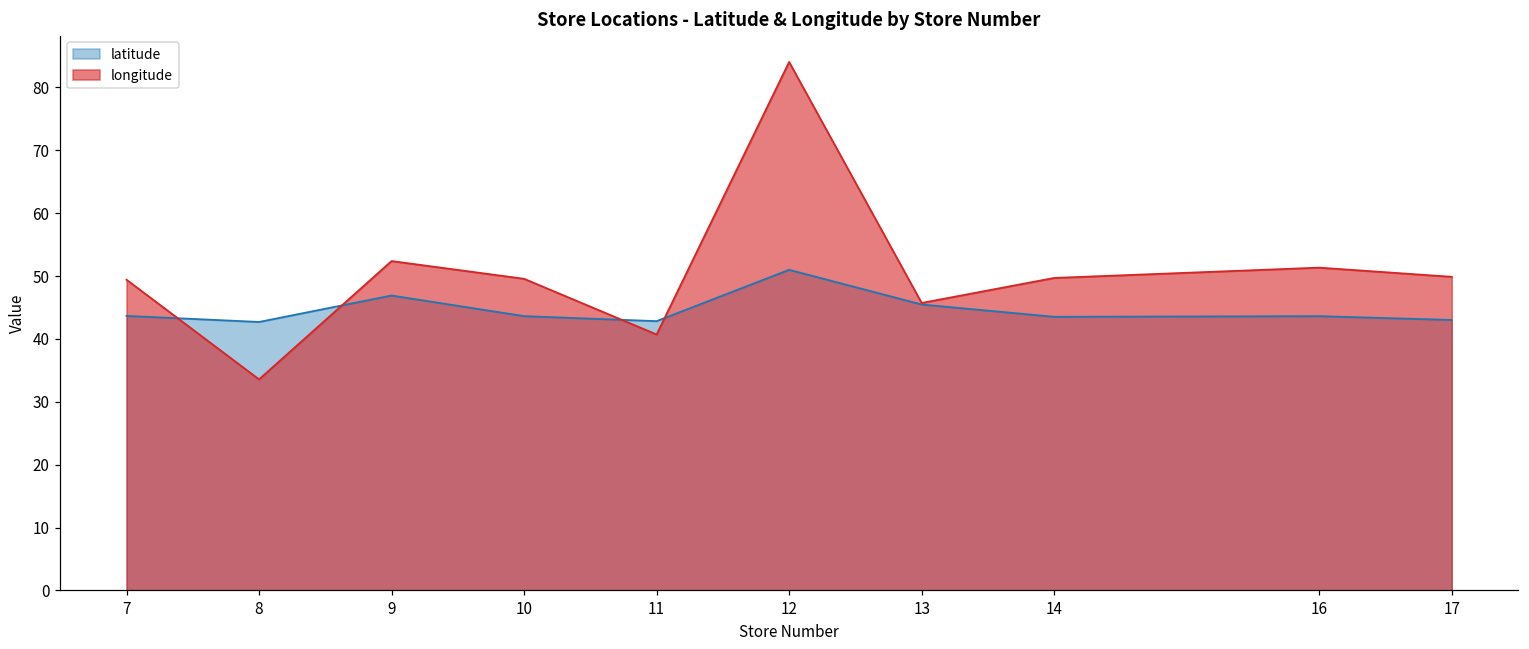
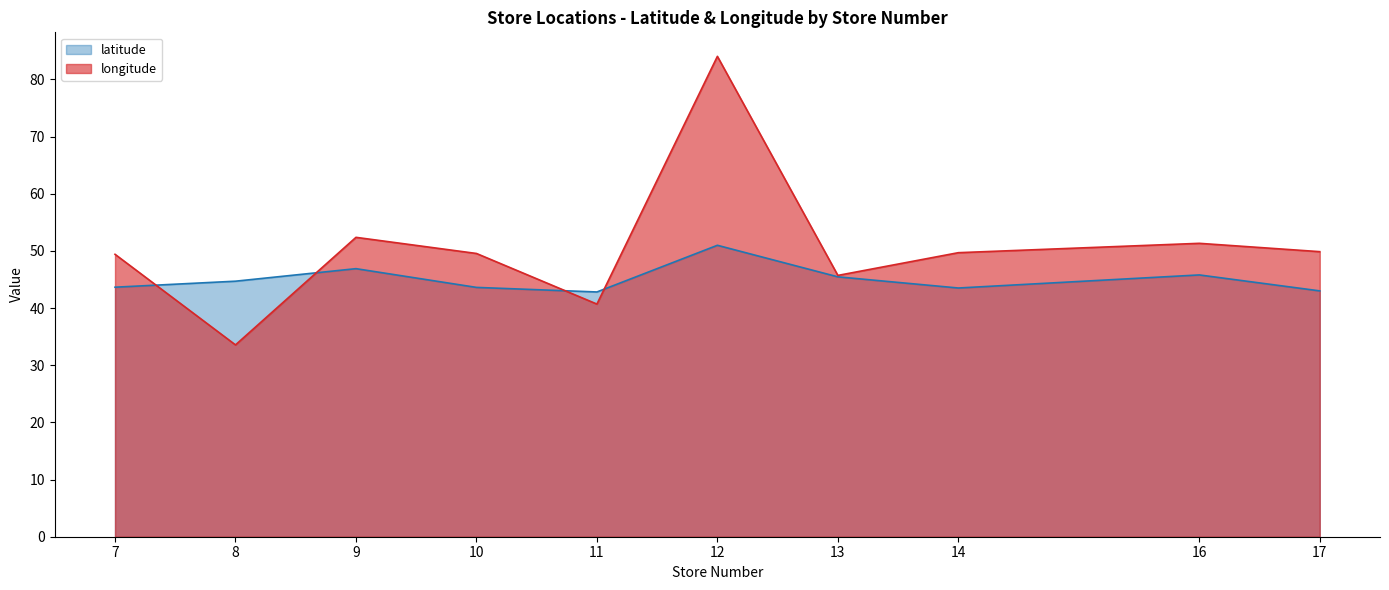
  {
    "latitude": {
      "7": 44,
-     "8": 43,
+     "8": 45,
      "9": 47,
      "10": 44,
      "11": 43,
      "12": 51,
      "14": 44,
-     "16": 44,
+     "16": 46,
      "17": 43
    },
    "longitude": {
      "7": 49,
      "8": 34,
      "9": 52,
      "10": 50,
      "11": 41,
      "12": 84,
      "14": 50,
      "16": 51,
      "17": 50
    }
  }
